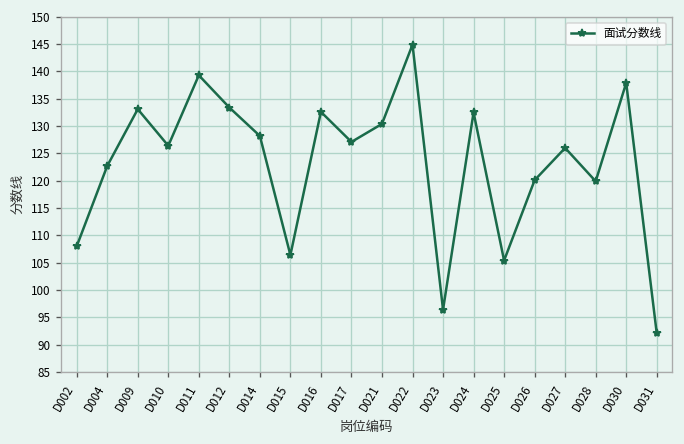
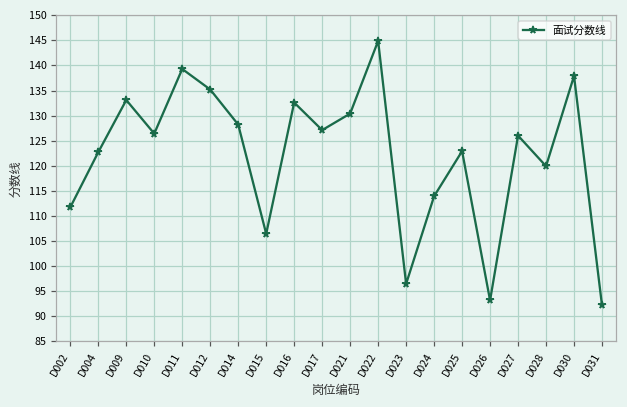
  {
-   "D002": 108,
+   "D002": 112,
    "D004": 123,
    "D009": 133,
    "D010": 126,
    "D011": 139,
-   "D012": 133,
+   "D012": 135,
    "D014": 128,
    "D015": 106,
    "D016": 133,
    "D017": 127,
    "D021": 130,
    "D022": 145,
    "D023": 96,
-   "D024": 133,
-   "D025": 105,
-   "D026": 120,
+   "D024": 114,
+   "D025": 123,
+   "D026": 93,
    "D027": 126,
    "D028": 120,
    "D030": 138,
    "D031": 92
  }
